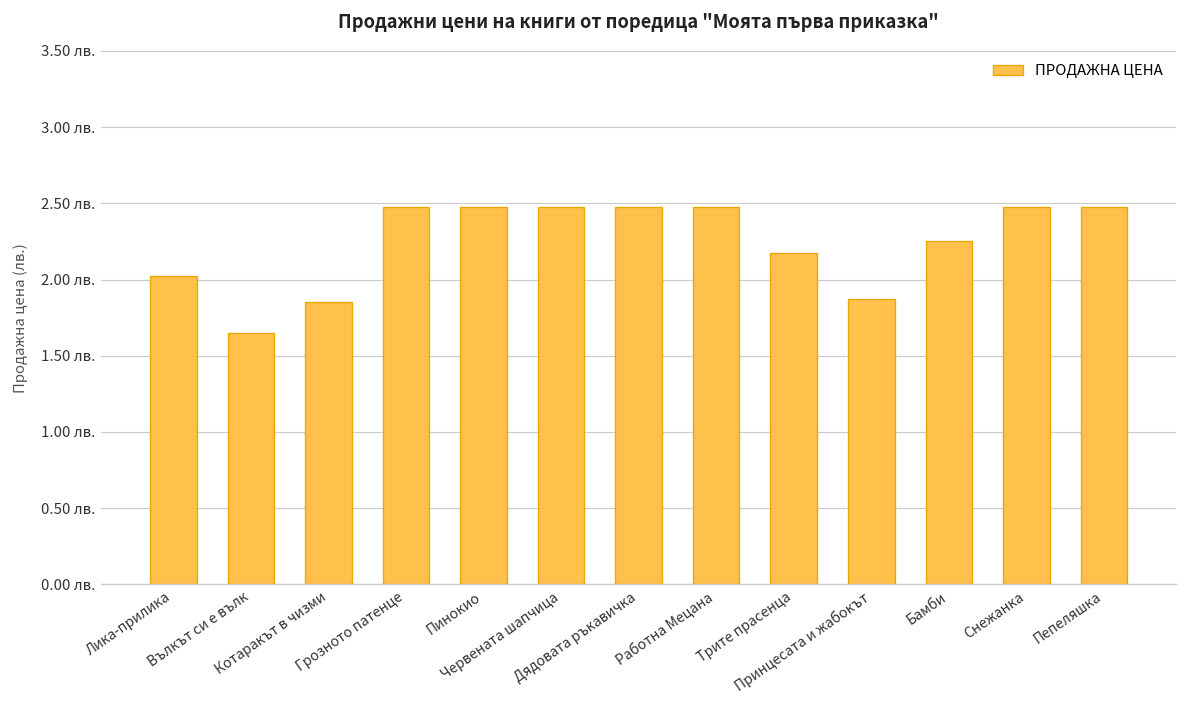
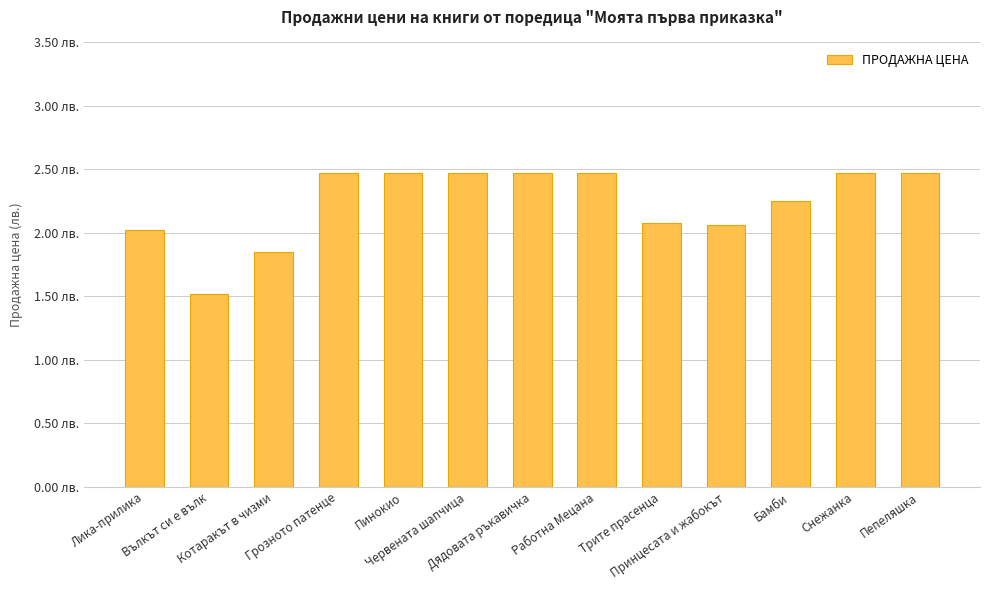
  {
    "Лика-прилика": "2.02 лв.",
-   "Вълкът си е вълк": "1.65 лв.",
+   "Вълкът си е вълк": "1.52 лв.",
    "Котаракът в чизми": "1.85 лв.",
    "Грозното патенце": "2.48 лв.",
    "Пинокио": "2.48 лв.",
    "Червената шапчица": "2.48 лв.",
    "Дядовата ръкавичка": "2.48 лв.",
    "Работна Мецана": "2.48 лв.",
-   "Трите прасенца": "2.18 лв.",
-   "Принцесата и жабокът": "1.88 лв.",
+   "Трите прасенца": "2.08 лв.",
+   "Принцесата и жабокът": "2.06 лв.",
    "Бамби": "2.25 лв.",
    "Снежанка": "2.48 лв.",
    "Пепеляшка": "2.48 лв."
  }
